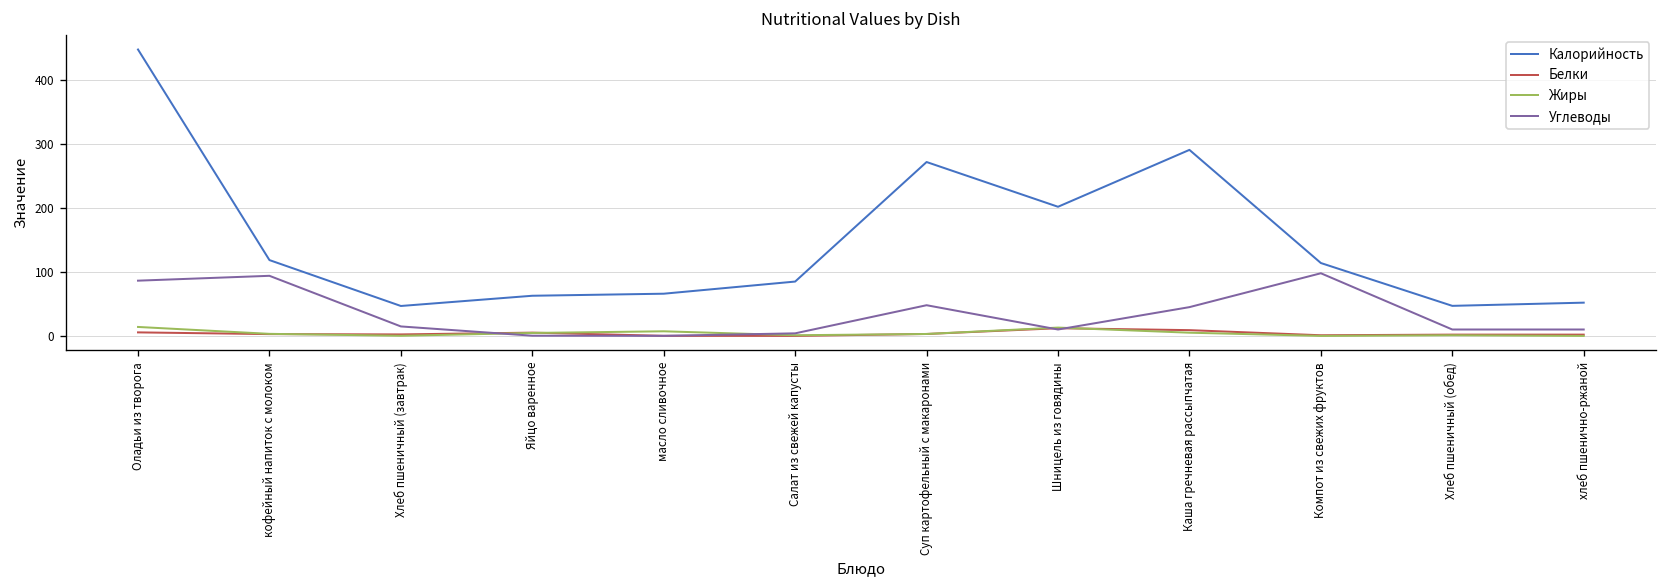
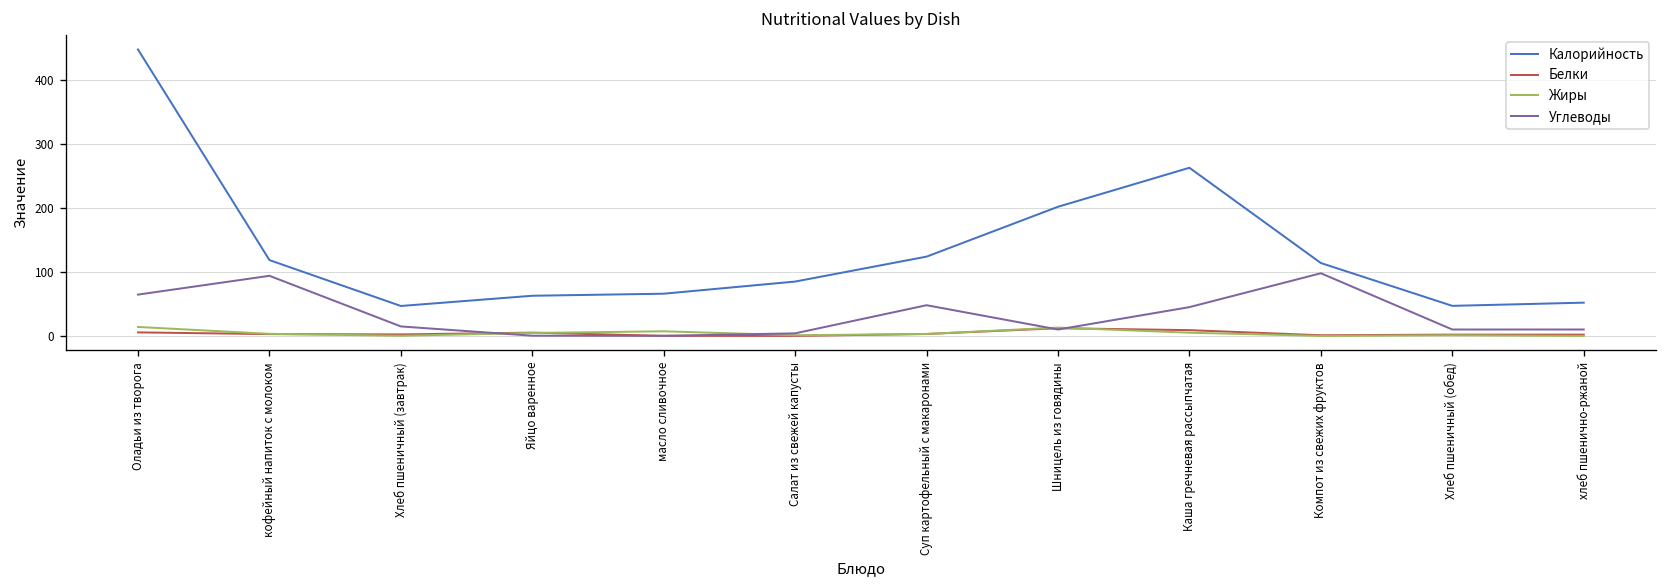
  {
    "Калорийность": {
      "Оладьи из творога": 450,
      "кофейный напиток с молоком": 120,
      "Хлеб пшеничный (завтрак)": 50,
      "Яйцо варенное": 60,
      "масло сливочное": 70,
      "Салат из свежей капусты": 90,
-     "Суп картофельный с макаронами": 270,
+     "Суп картофельный с макаронами": 120,
      "Шницель из говядины": 200,
-     "Каша гречневая рассыпчатая": 290,
+     "Каша гречневая рассыпчатая": 260,
      "Компот из свежих фруктов": 110,
      "Хлеб пшеничный (обед)": 50,
      "хлеб пшенично-ржаной": 50
    },
    "Белки": {
      "Оладьи из творога": 10
    },
    "Жиры": {
      "Оладьи из творога": 10,
      "масло сливочное": 10
    },
    "Углеводы": {
-     "Оладьи из творога": 90,
+     "Оладьи из творога": 60,
      "кофейный напиток с молоком": 90,
      "Хлеб пшеничный (завтрак)": 10,
      "Суп картофельный с макаронами": 50,
      "Каша гречневая рассыпчатая": 50,
      "Компот из свежих фруктов": 100,
      "Хлеб пшеничный (обед)": 10,
      "хлеб пшенично-ржаной": 10
    }
  }
